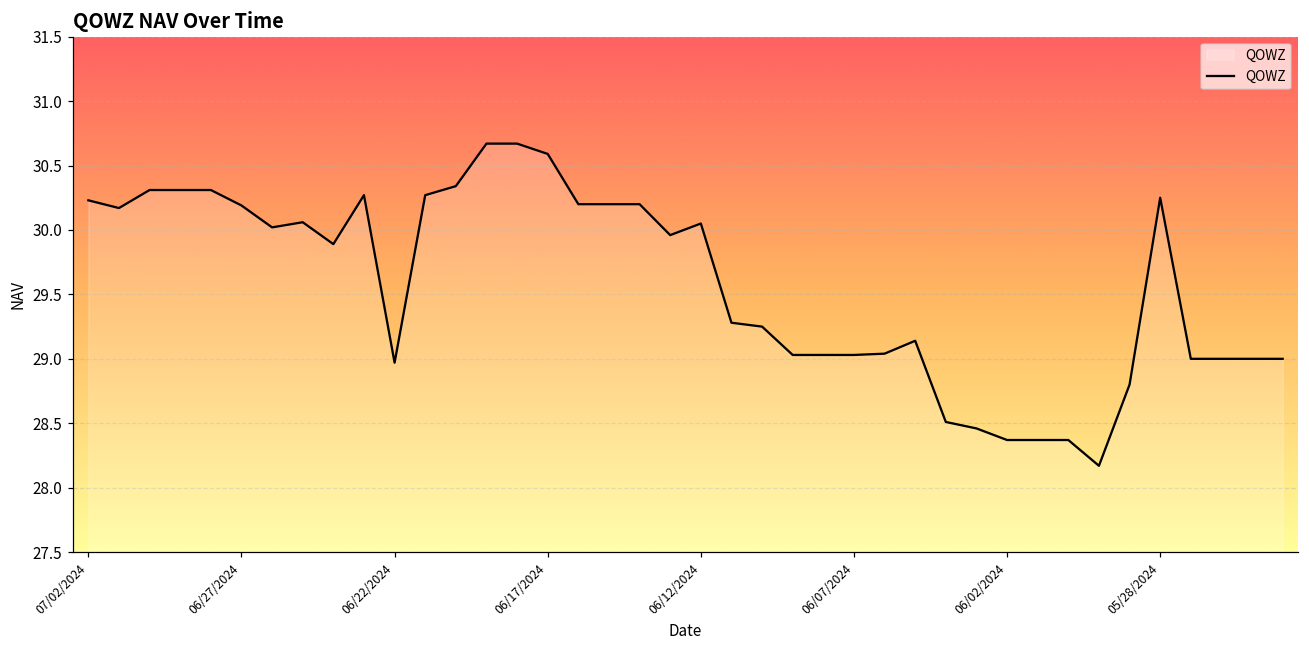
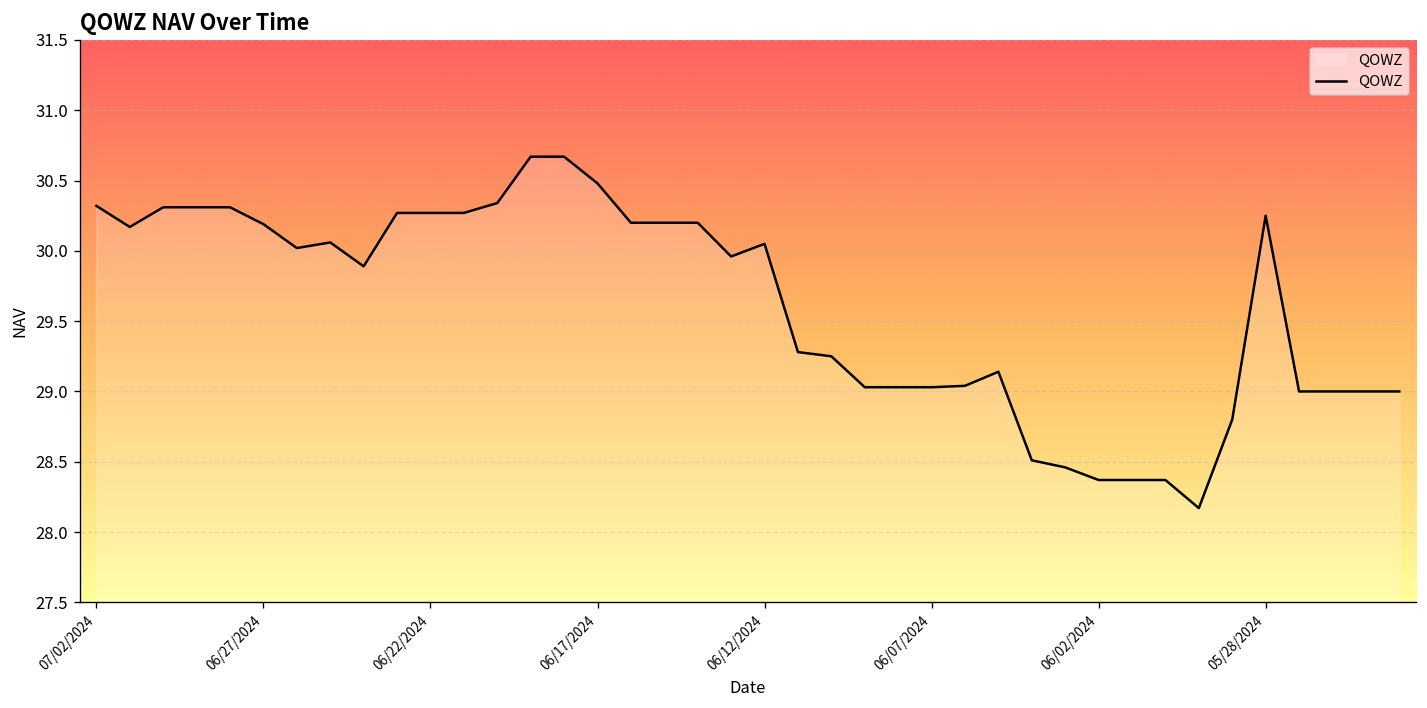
  {
-   "07/02/2024": 30.23,
+   "07/02/2024": 30.32,
    "06/27/2024": 30.19,
-   "06/22/2024": 28.97,
-   "06/17/2024": 30.59,
+   "06/22/2024": 30.27,
+   "06/17/2024": 30.48,
    "06/12/2024": 30.05,
    "06/07/2024": 29.03,
    "06/02/2024": 28.37,
    "05/28/2024": 30.25
  }
